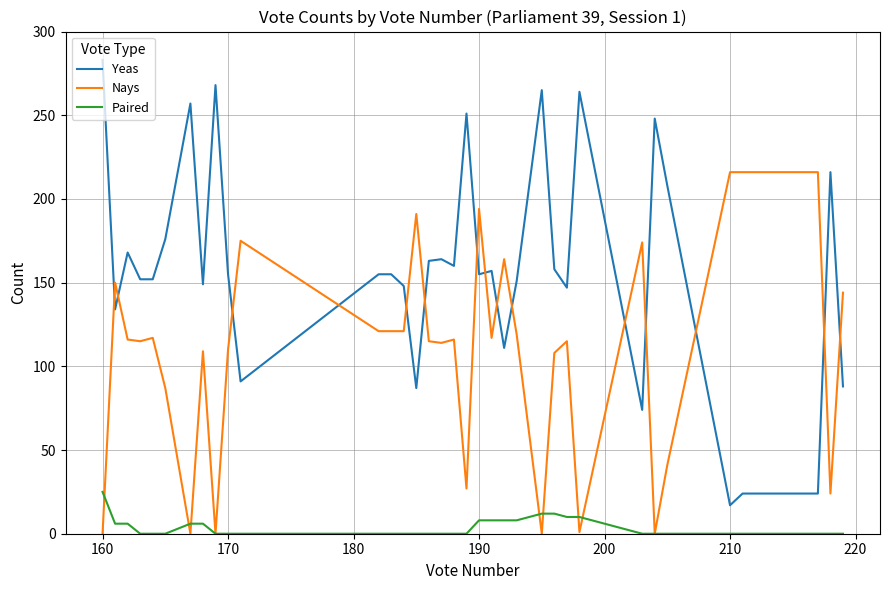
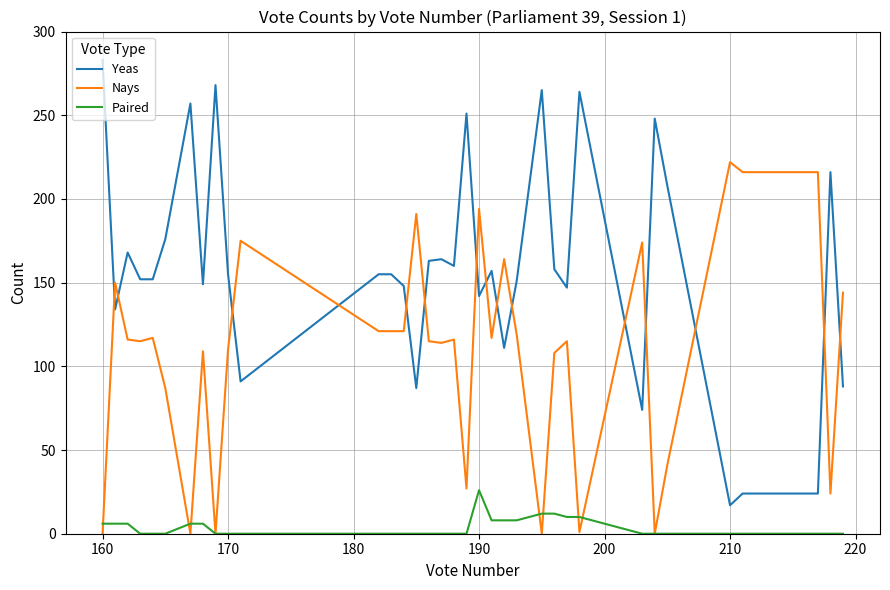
  {
    "Yeas": {
      "170": 155,
-     "190": 155,
+     "190": 142,
      "210": 17
    },
    "Nays": {
      "160": 0,
      "170": 110,
      "190": 194,
-     "210": 216
+     "210": 222
    },
    "Paired": {
-     "160": 25,
+     "160": 6,
      "170": 0,
-     "190": 8,
+     "190": 26,
      "210": 0
    }
  }
